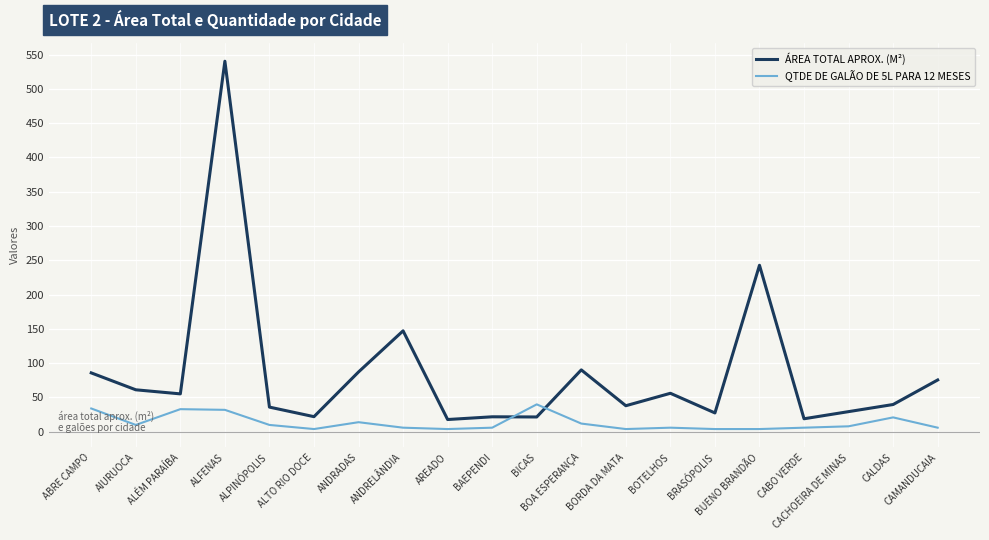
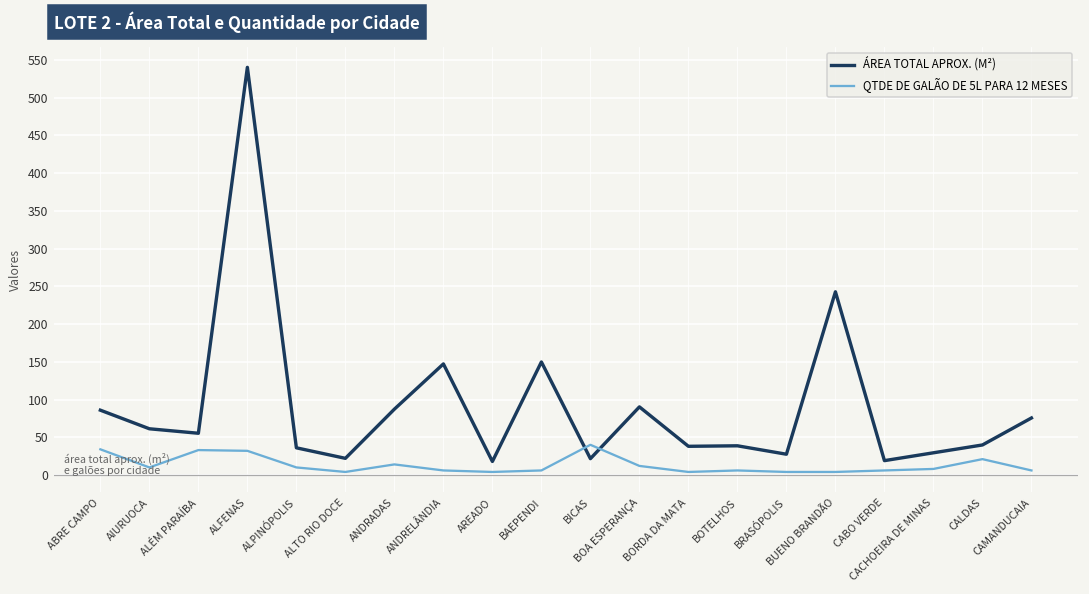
  {
    "ÁREA TOTAL APROX. (M²)": {
      "ABRE CAMPO": 90,
      "AIURUOCA": 60,
      "ALÉM PARAÍBA": 60,
      "ALFENAS": 540,
      "ALPINÓPOLIS": 40,
      "ALTO RIO DOCE": 20,
      "ANDRADAS": 90,
      "ANDRELÂNDIA": 150,
      "AREADO": 20,
-     "BAEPENDI": 20,
+     "BAEPENDI": 150,
      "BICAS": 20,
      "BOA ESPERANÇA": 90,
      "BORDA DA MATA": 40,
-     "BOTELHOS": 60,
+     "BOTELHOS": 40,
      "BRASÓPOLIS": 30,
      "BUENO BRANDÃO": 240,
      "CABO VERDE": 20,
      "CACHOEIRA DE MINAS": 30,
      "CALDAS": 40,
      "CAMANDUCAIA": 80
    },
    "QTDE DE GALÃO DE 5L PARA 12 MESES": {
      "ABRE CAMPO": 30,
      "AIURUOCA": 10,
      "ALÉM PARAÍBA": 30,
      "ALFENAS": 30,
      "ALPINÓPOLIS": 10,
      "ALTO RIO DOCE": 0,
      "ANDRADAS": 10,
      "ANDRELÂNDIA": 10,
      "AREADO": 0,
      "BAEPENDI": 10,
      "BICAS": 40,
      "BOA ESPERANÇA": 10,
      "BORDA DA MATA": 0,
      "BOTELHOS": 10,
      "BRASÓPOLIS": 0,
      "BUENO BRANDÃO": 0,
      "CABO VERDE": 10,
      "CACHOEIRA DE MINAS": 10,
      "CALDAS": 20,
      "CAMANDUCAIA": 10
    }
  }
